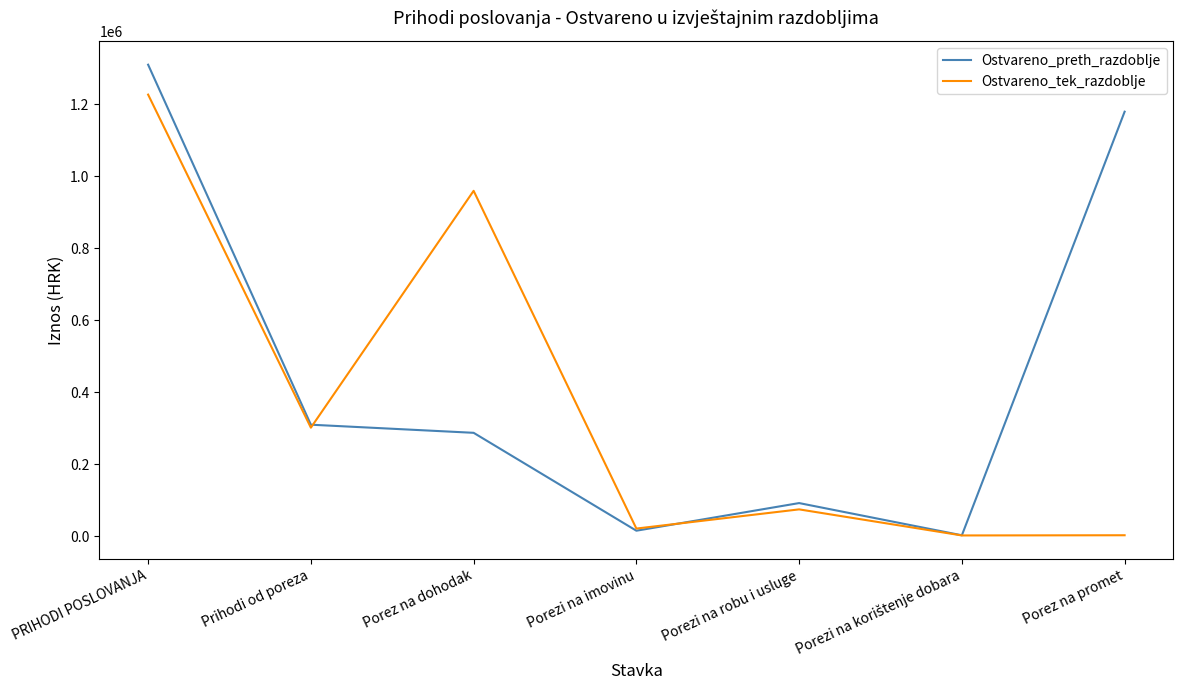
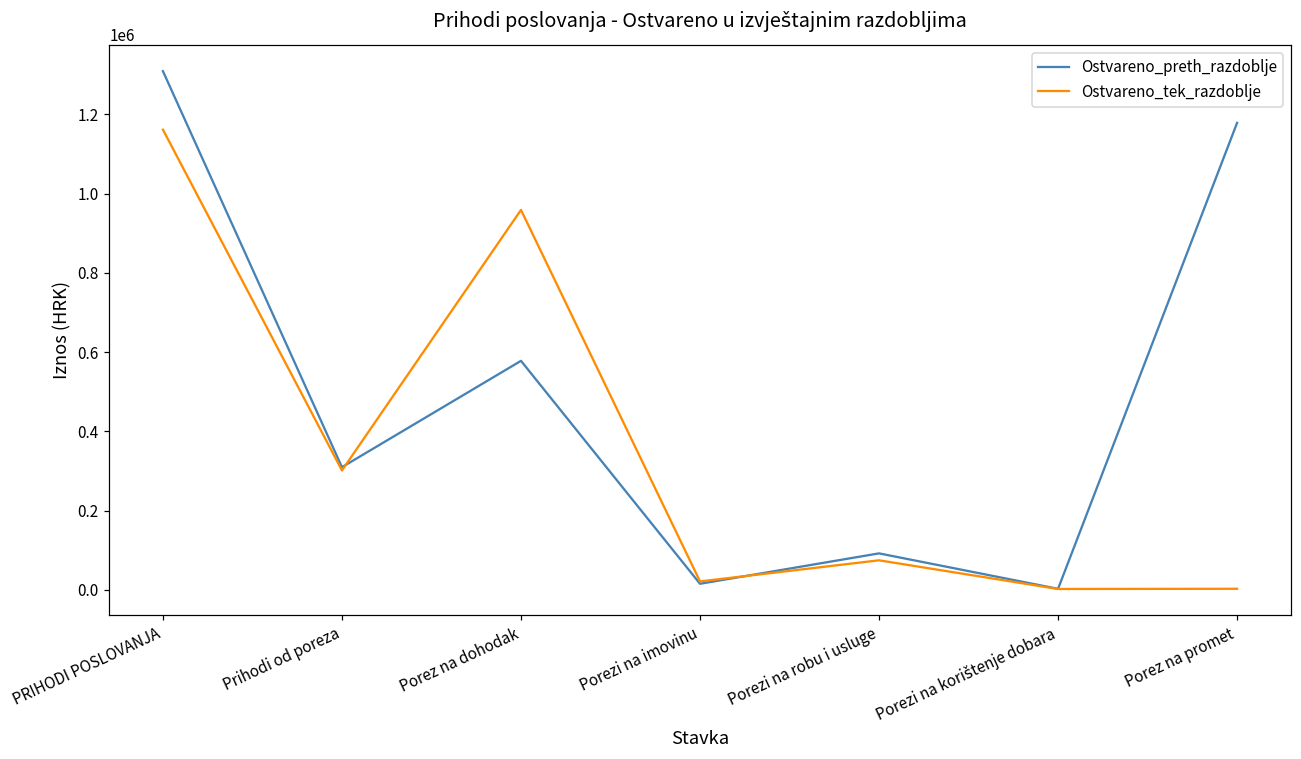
  {
    "Ostvareno_preth_razdoblje": {
      "PRIHODI POSLOVANJA": 1310000,
      "Prihodi od poreza": 310000,
-     "Porez na dohodak": 290000,
+     "Porez na dohodak": 580000,
      "Porezi na robu i usluge": 90000,
      "Porez na promet": 1180000
    },
    "Ostvareno_tek_razdoblje": {
-     "PRIHODI POSLOVANJA": 1230000,
+     "PRIHODI POSLOVANJA": 1160000,
      "Prihodi od poreza": 300000,
      "Porez na dohodak": 960000,
      "Porezi na robu i usluge": 70000,
      "Porez na promet": 0
    }
  }
